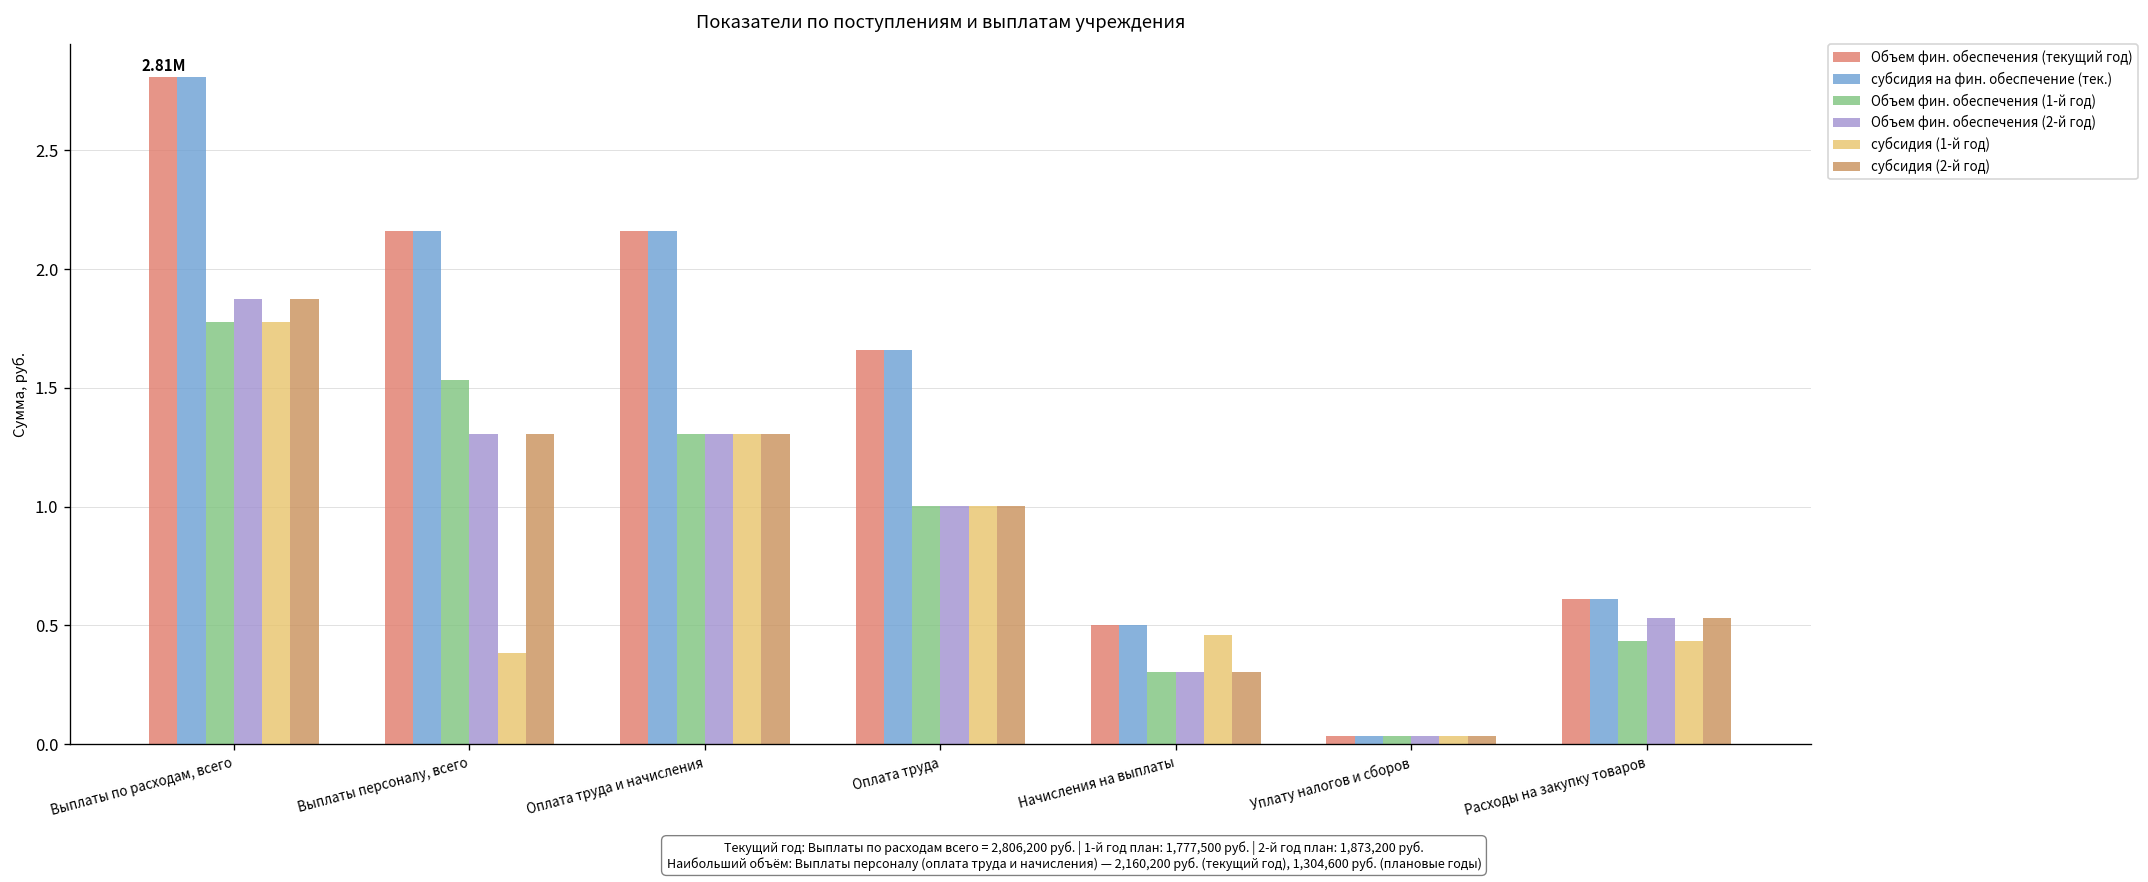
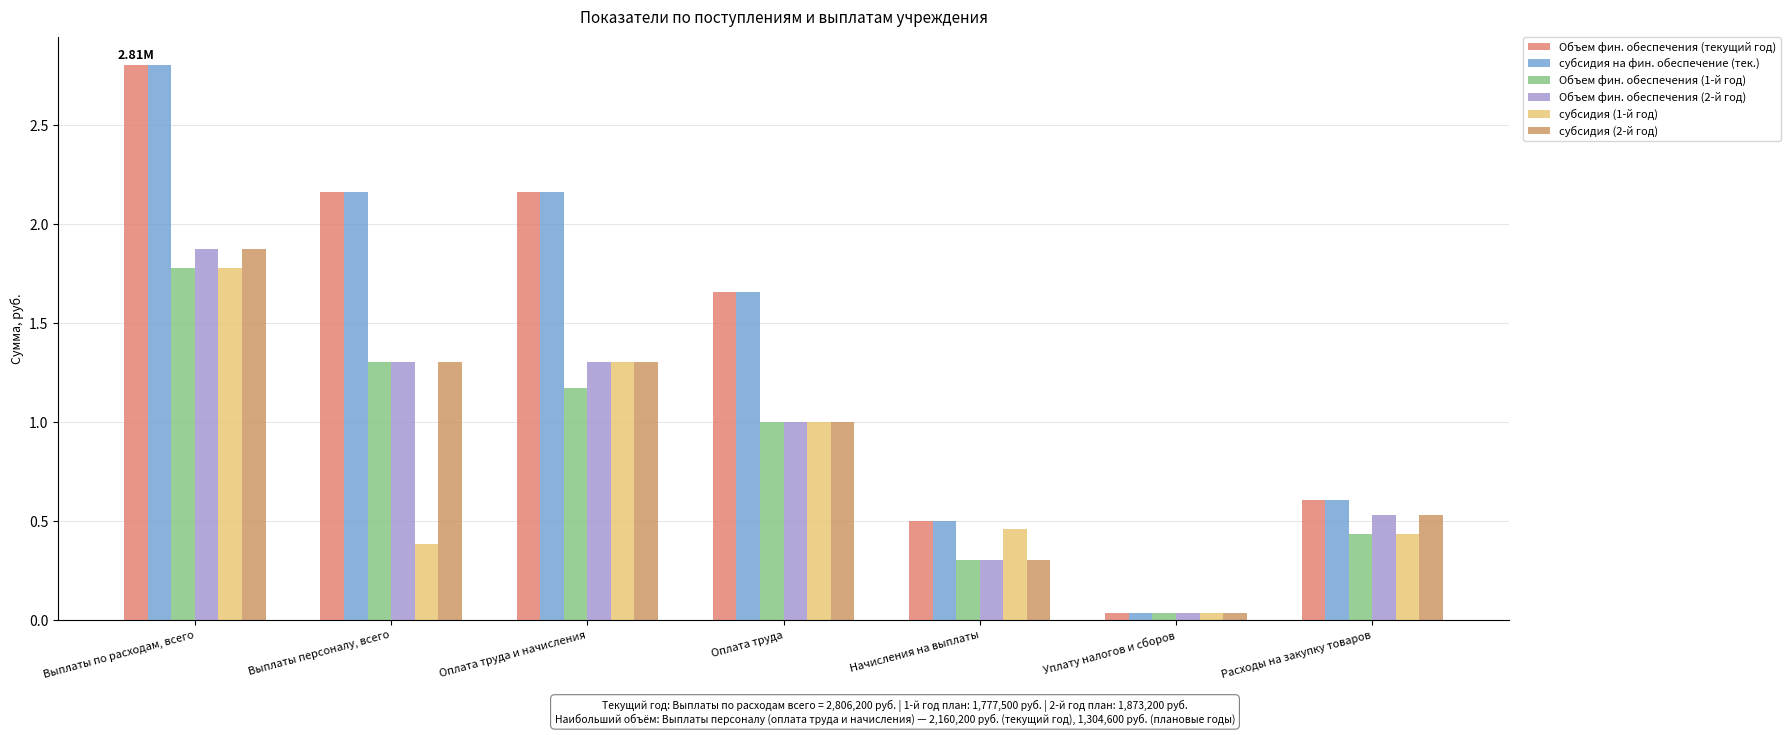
  {
    "Объем фин. обеспечения (1-й год)": {
      "Выплаты по расходам, всего": 1.78,
-     "Выплаты персоналу, всего": 1.53,
-     "Оплата труда и начисления": 1.30,
+     "Выплаты персоналу, всего": 1.30,
+     "Оплата труда и начисления": 1.17,
      "Оплата труда": 1.00,
      "Начисления на выплаты": 0.30,
      "Уплату налогов и сборов": 0.04,
      "Расходы на закупку товаров": 0.44
    },
    "субсидия (1-й год)": {
      "Выплаты по расходам, всего": 1.78,
      "Выплаты персоналу, всего": 0.39,
      "Оплата труда и начисления": 1.30,
      "Оплата труда": 1.00,
      "Начисления на выплаты": 0.46,
      "Уплату налогов и сборов": 0.04,
      "Расходы на закупку товаров": 0.44
    }
  }
